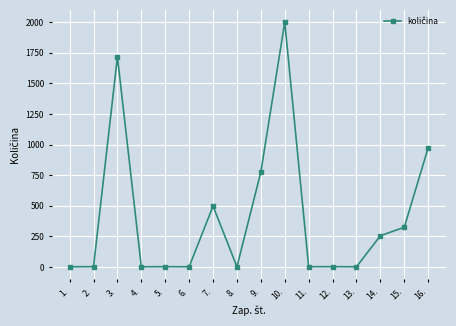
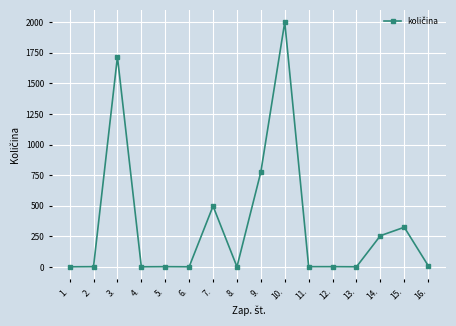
  {
    "1.": 0,
    "2.": 0,
    "3.": 1720,
    "4.": 0,
    "5.": 0,
    "6.": 0,
    "7.": 500,
    "8.": 0,
    "9.": 780,
    "10.": 2000,
    "11.": 0,
    "12.": 0,
    "13.": 0,
    "14.": 260,
    "15.": 320,
-   "16.": 970
+   "16.": 10
  }
